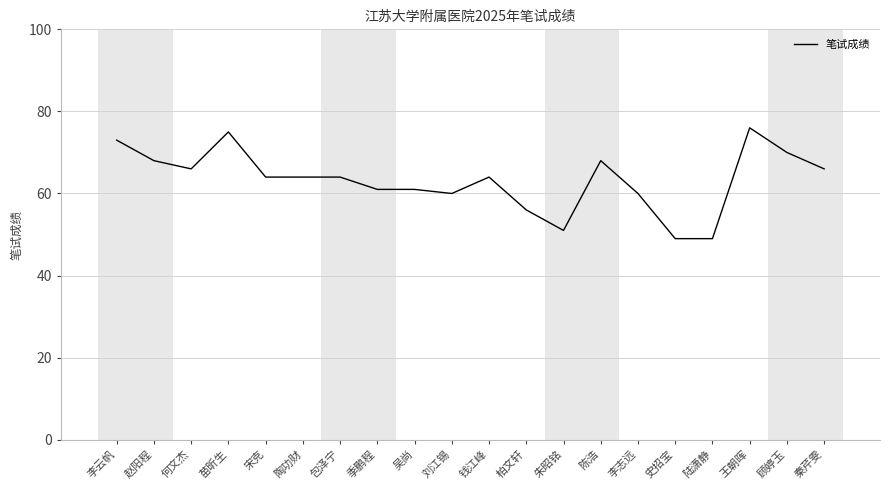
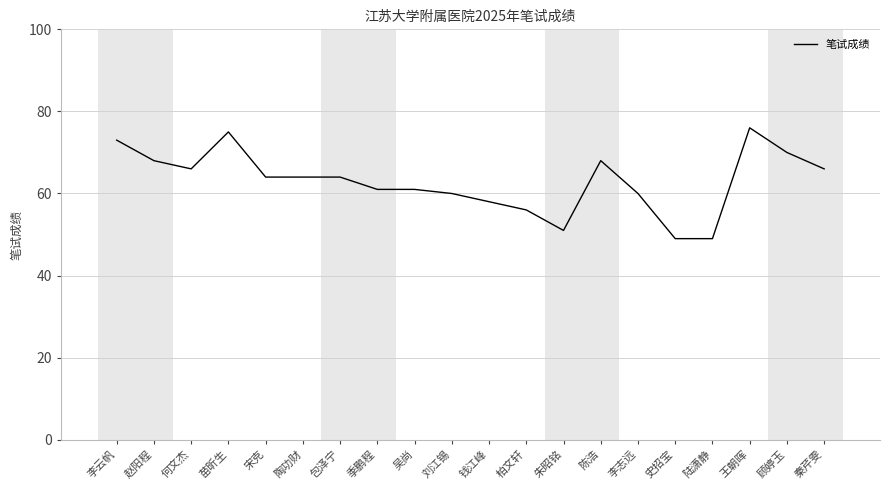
  {
    "李云帆": 73,
    "赵阳程": 68,
    "何文杰": 66,
    "苗昕生": 75,
    "宋克": 64,
    "陶功财": 64,
    "包泽宁": 64,
    "季鹏程": 61,
    "吴尚": 61,
    "刘江锡": 60,
-   "钱江峰": 64,
+   "钱江峰": 58,
    "柏文轩": 56,
    "朱昭铭": 51,
    "陈浩": 68,
    "李志远": 60,
    "史招宝": 49,
    "陆潇静": 49,
    "王朝晖": 76,
    "顾婷玉": 70,
    "秦芹雯": 66
  }
